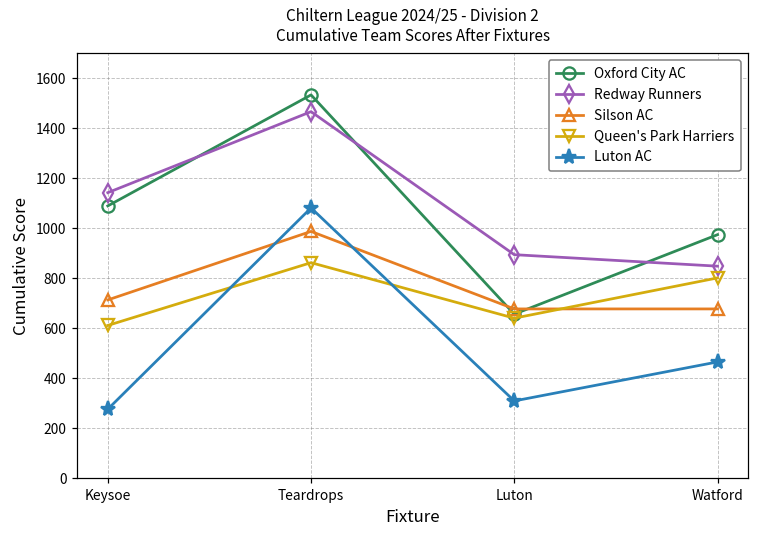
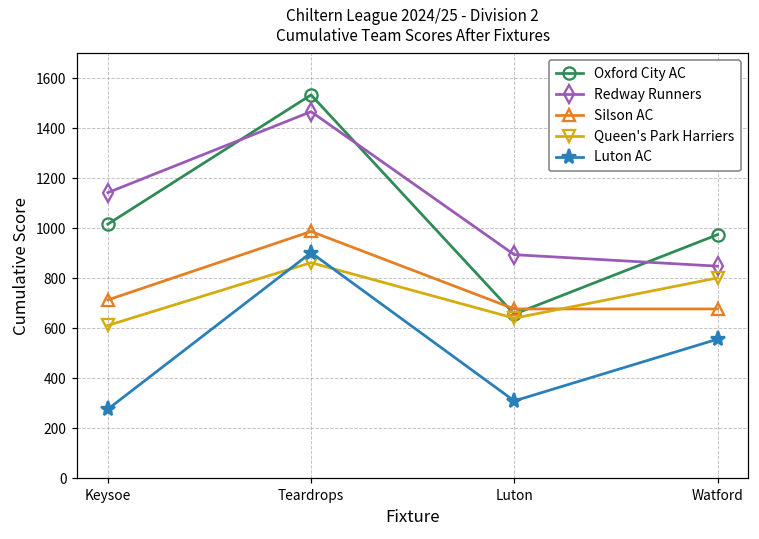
  {
    "Oxford City AC": {
-     "Keysoe": 1090,
+     "Keysoe": 1020,
      "Teardrops": 1530,
      "Luton": 660,
      "Watford": 970
    },
    "Redway Runners": {
      "Keysoe": 1140,
      "Teardrops": 1470,
      "Luton": 890,
      "Watford": 850
    },
    "Luton AC": {
      "Keysoe": 280,
-     "Teardrops": 1080,
+     "Teardrops": 900,
      "Luton": 310,
-     "Watford": 470
+     "Watford": 560
    }
  }
